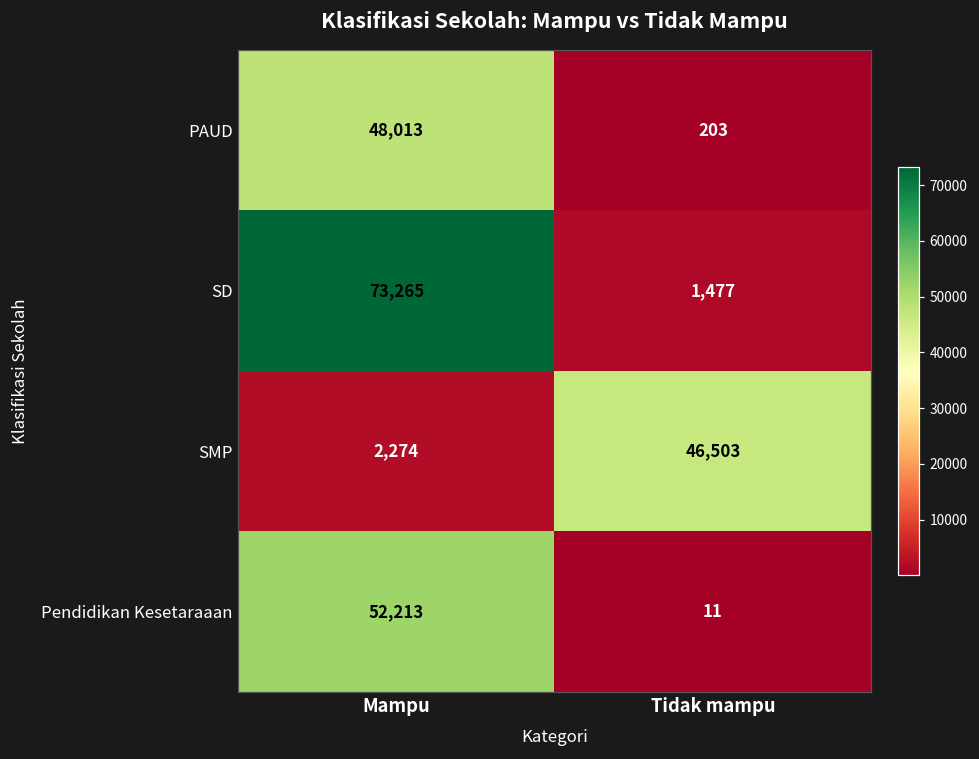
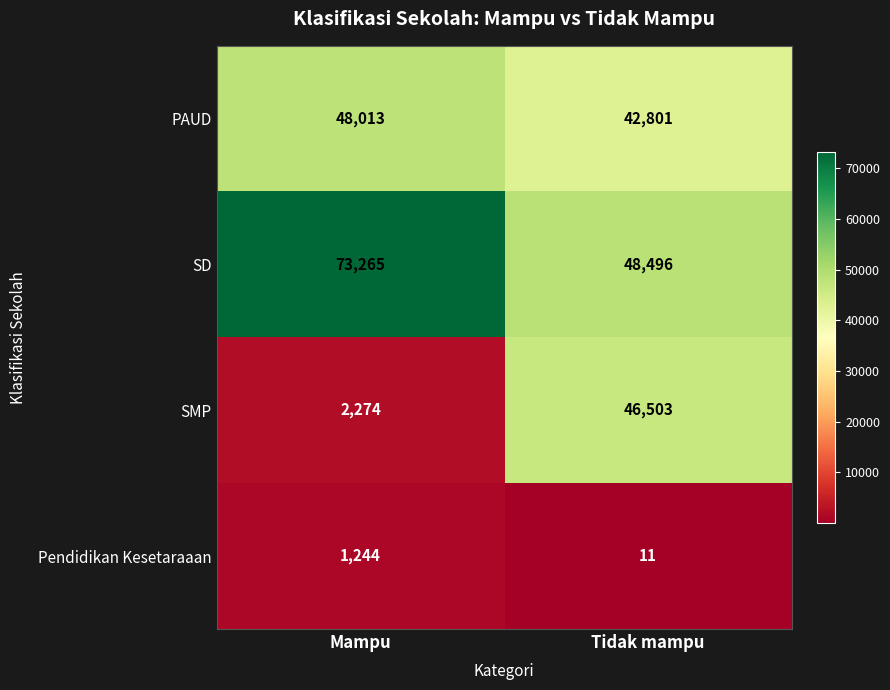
  {
    "PAUD": {
      "Mampu": "48,013",
-     "Tidak mampu": "203"
+     "Tidak mampu": "42,801"
    },
    "SD": {
      "Mampu": "73,265",
-     "Tidak mampu": "1,477"
+     "Tidak mampu": "48,496"
    },
    "SMP": {
      "Mampu": "2,274",
      "Tidak mampu": "46,503"
    },
    "Pendidikan Kesetaraaan": {
-     "Mampu": "52,213",
+     "Mampu": "1,244",
      "Tidak mampu": "11"
    }
  }
